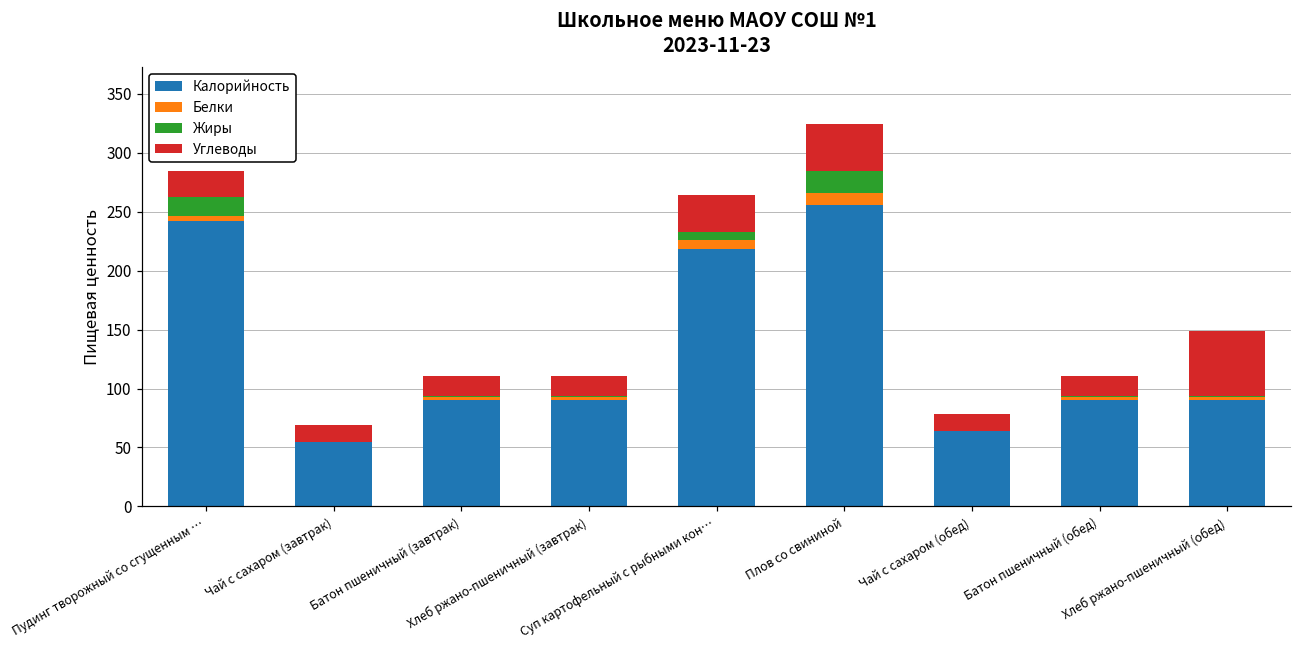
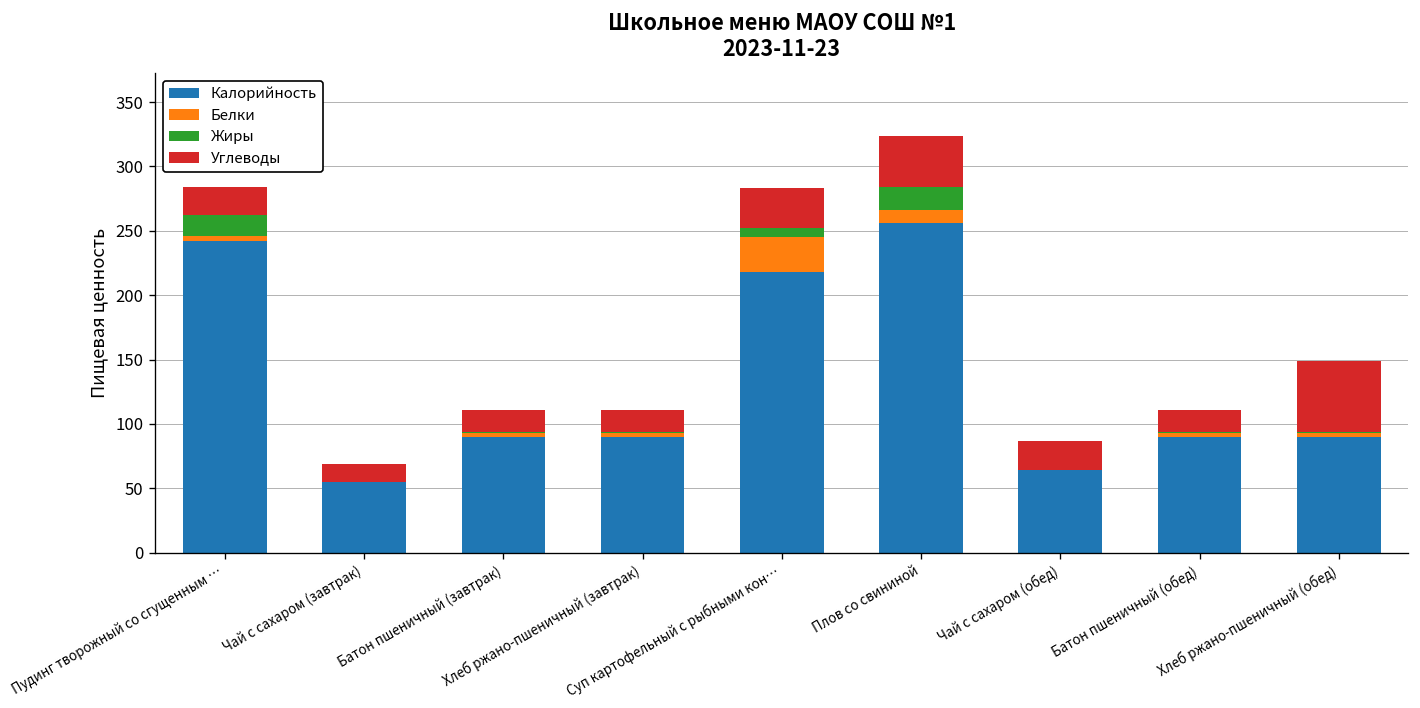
  {
    "Калорийность": {
      "Пудинг творожный со сгущенным …": 242,
      "Чай с сахаром (завтрак)": 55,
      "Батон пшеничный (завтрак)": 90,
      "Хлеб ржано-пшеничный (завтрак)": 90,
      "Суп картофельный с рыбными кон…": 218,
      "Плов со свининой": 256,
      "Чай с сахаром (обед)": 64,
      "Батон пшеничный (обед)": 90,
      "Хлеб ржано-пшеничный (обед)": 90
    },
    "Белки": {
      "Пудинг творожный со сгущенным …": 4,
      "Чай с сахаром (завтрак)": 0,
      "Батон пшеничный (завтрак)": 3,
      "Хлеб ржано-пшеничный (завтрак)": 3,
-     "Суп картофельный с рыбными кон…": 8,
+     "Суп картофельный с рыбными кон…": 27,
      "Плов со свининой": 10,
      "Чай с сахаром (обед)": 0,
      "Батон пшеничный (обед)": 3,
      "Хлеб ржано-пшеничный (обед)": 3
    },
    "Жиры": {
      "Пудинг творожный со сгущенным …": 16,
      "Чай с сахаром (завтрак)": 0,
      "Суп картофельный с рыбными кон…": 7,
      "Плов со свининой": 18,
      "Чай с сахаром (обед)": 0
    },
    "Углеводы": {
      "Пудинг творожный со сгущенным …": 22,
      "Чай с сахаром (завтрак)": 14,
      "Батон пшеничный (завтрак)": 17,
      "Хлеб ржано-пшеничный (завтрак)": 17,
      "Суп картофельный с рыбными кон…": 31,
      "Плов со свининой": 40,
-     "Чай с сахаром (обед)": 14,
+     "Чай с сахаром (обед)": 23,
      "Батон пшеничный (обед)": 17,
      "Хлеб ржано-пшеничный (обед)": 55
    }
  }
